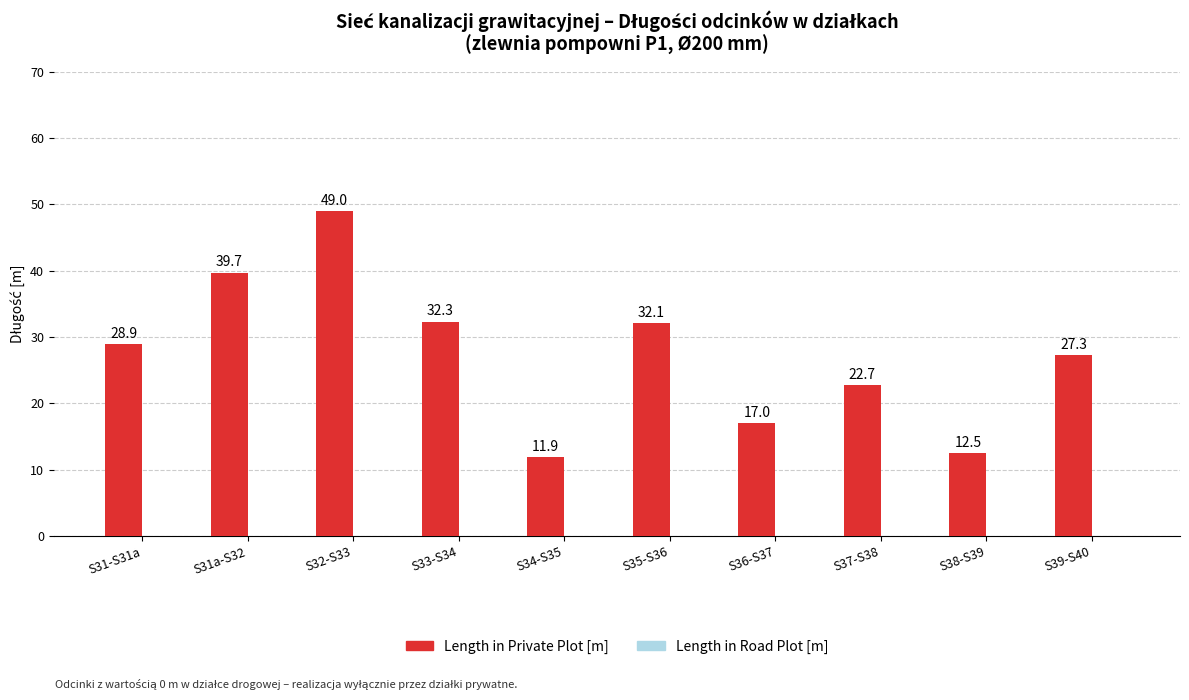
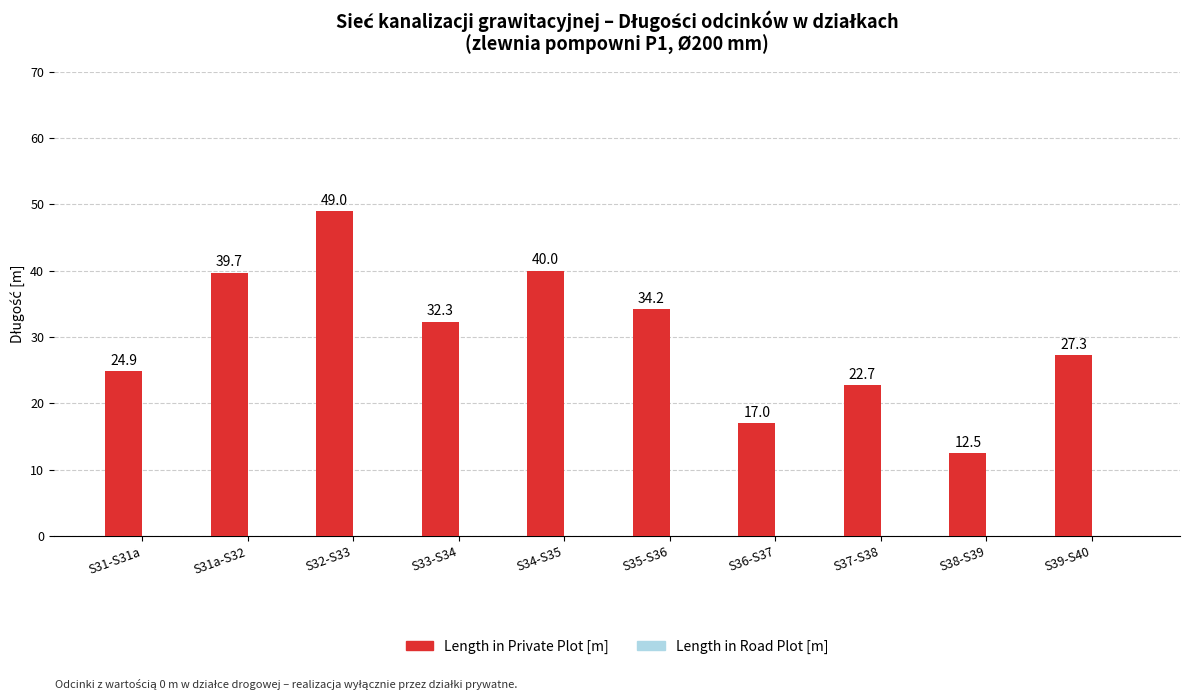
  {
    "Length in Private Plot [m]": {
-     "S31-S31a": 28.9,
+     "S31-S31a": 24.9,
      "S31a-S32": 39.7,
      "S32-S33": 49.0,
      "S33-S34": 32.3,
-     "S34-S35": 11.9,
-     "S35-S36": 32.1,
+     "S34-S35": 40.0,
+     "S35-S36": 34.2,
      "S36-S37": 17.0,
      "S37-S38": 22.7,
      "S38-S39": 12.5,
      "S39-S40": 27.3
    },
    "Length in Road Plot [m]": {
      "S31-S31a": 0,
      "S31a-S32": 0,
      "S32-S33": 0,
      "S33-S34": 0,
      "S34-S35": 0,
      "S35-S36": 0,
      "S36-S37": 0,
      "S37-S38": 0,
      "S38-S39": 0,
      "S39-S40": 0
    }
  }
